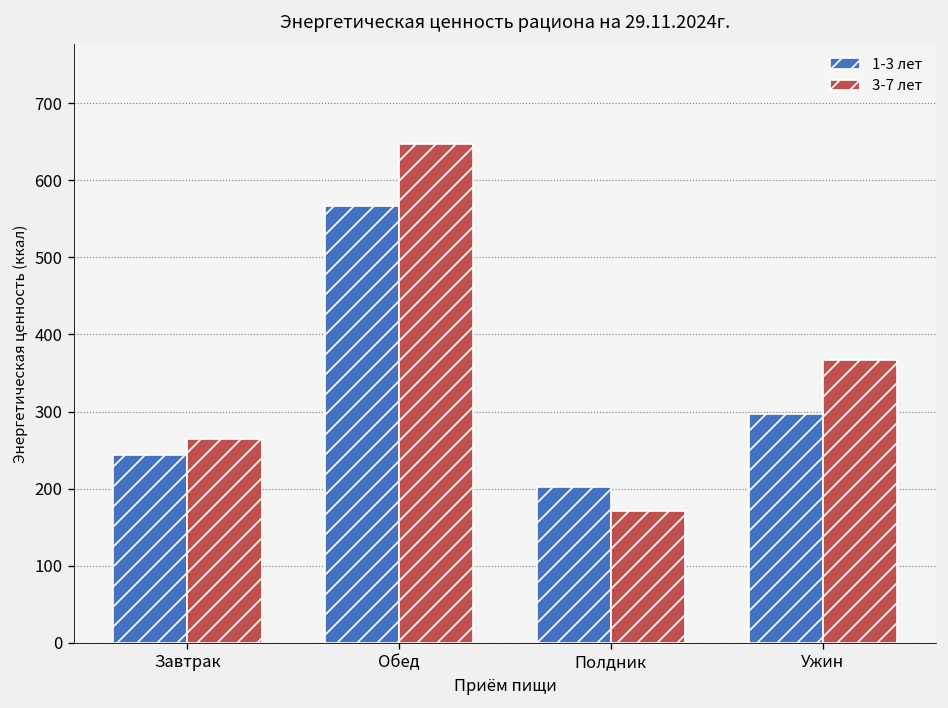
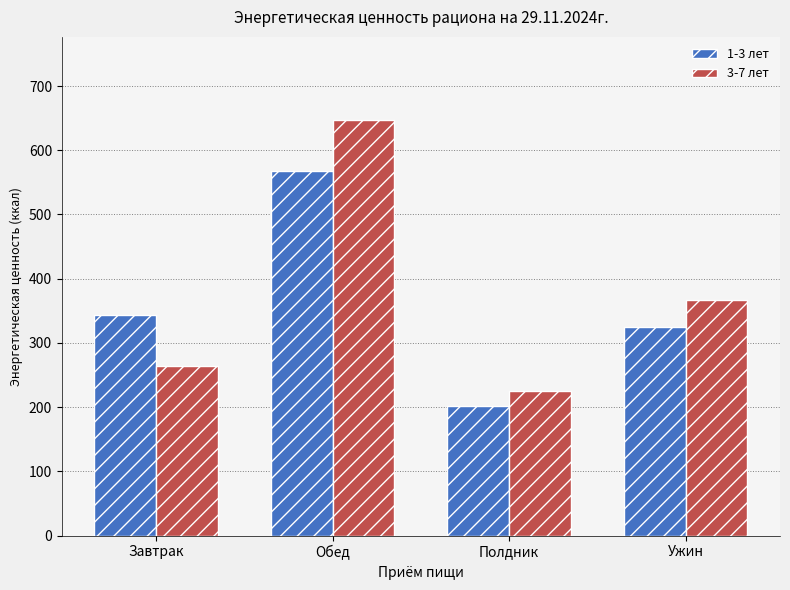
  {
    "1-3 лет": {
-     "Завтрак": 240,
+     "Завтрак": 340,
      "Обед": 570,
      "Полдник": 200,
-     "Ужин": 300
+     "Ужин": 320
    },
    "3-7 лет": {
      "Завтрак": 260,
      "Обед": 650,
-     "Полдник": 170,
+     "Полдник": 220,
      "Ужин": 370
    }
  }
